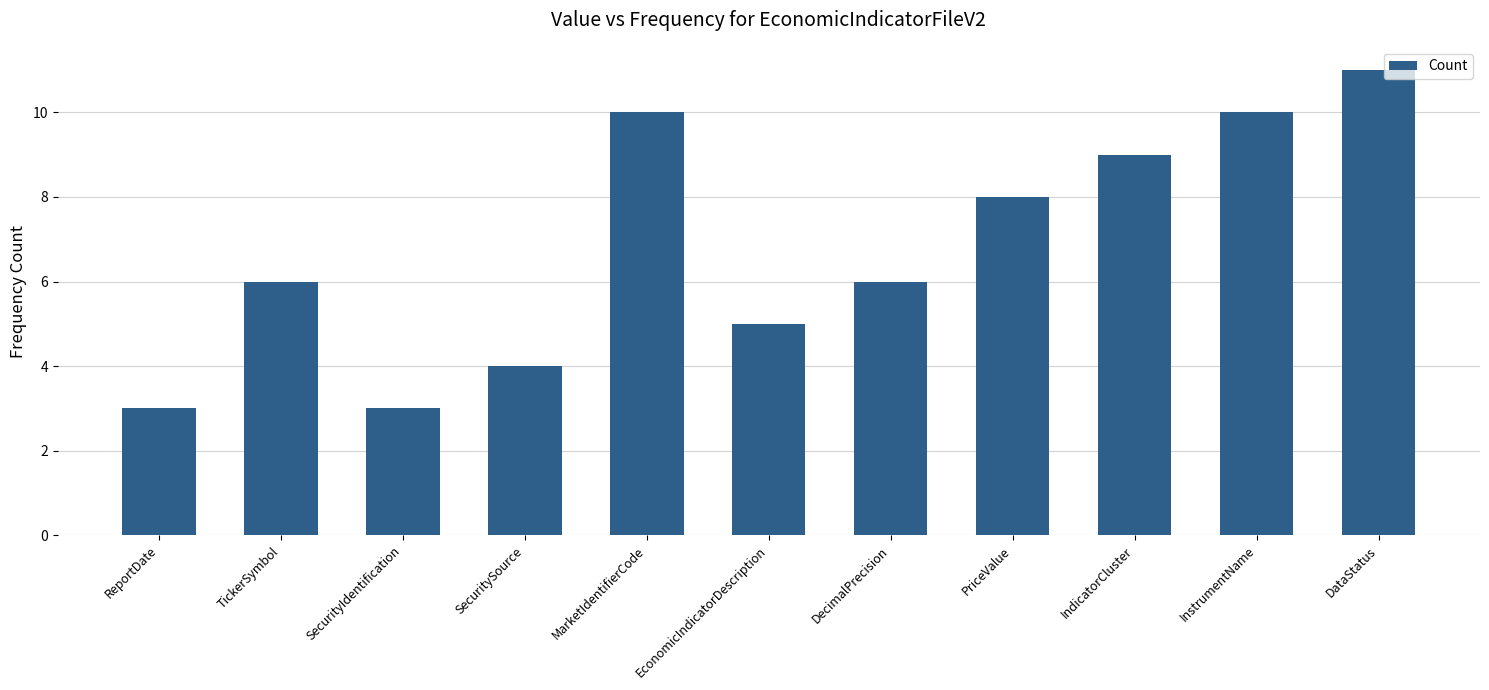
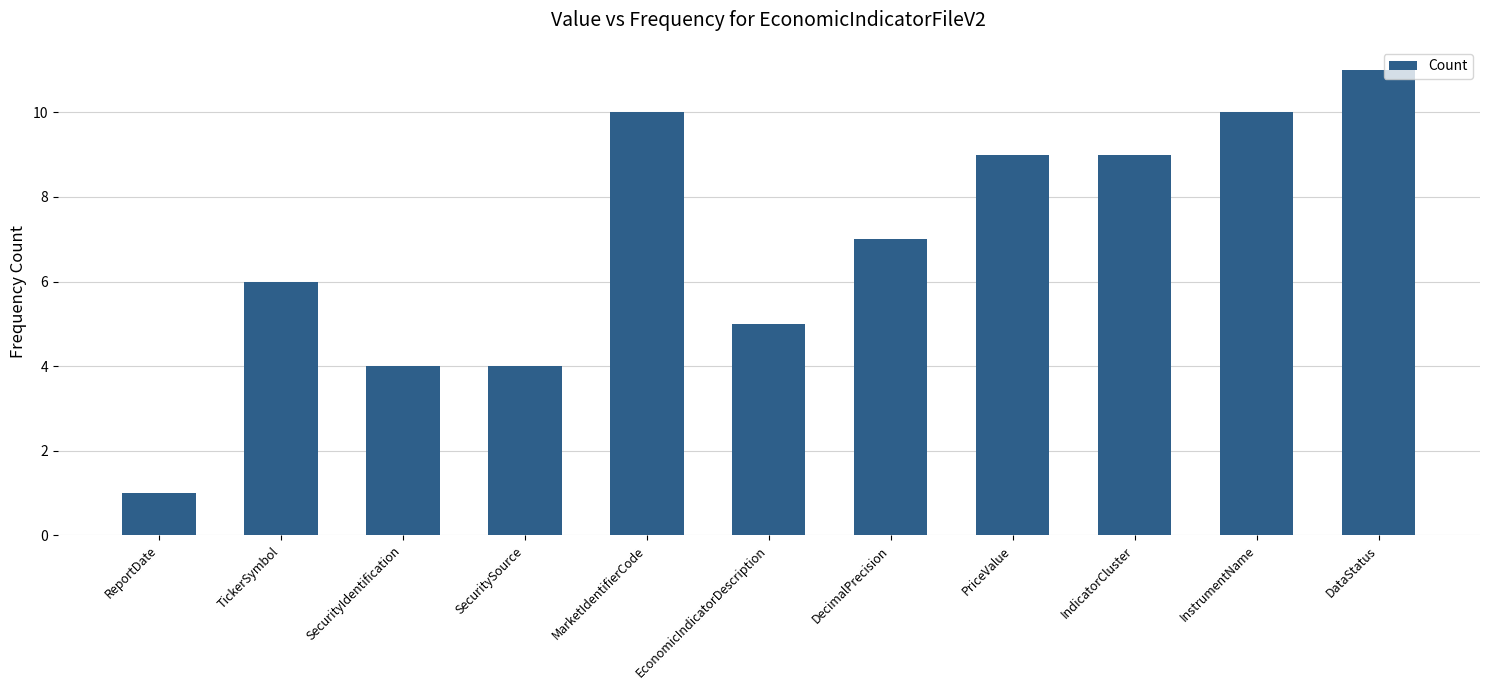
  {
-   "ReportDate": 3,
+   "ReportDate": 1,
    "TickerSymbol": 6,
-   "SecurityIdentification": 3,
+   "SecurityIdentification": 4,
    "SecuritySource": 4,
    "MarketIdentifierCode": 10,
    "EconomicIndicatorDescription": 5,
-   "DecimalPrecision": 6,
-   "PriceValue": 8,
+   "DecimalPrecision": 7,
+   "PriceValue": 9,
    "IndicatorCluster": 9,
    "InstrumentName": 10,
    "DataStatus": 11
  }
